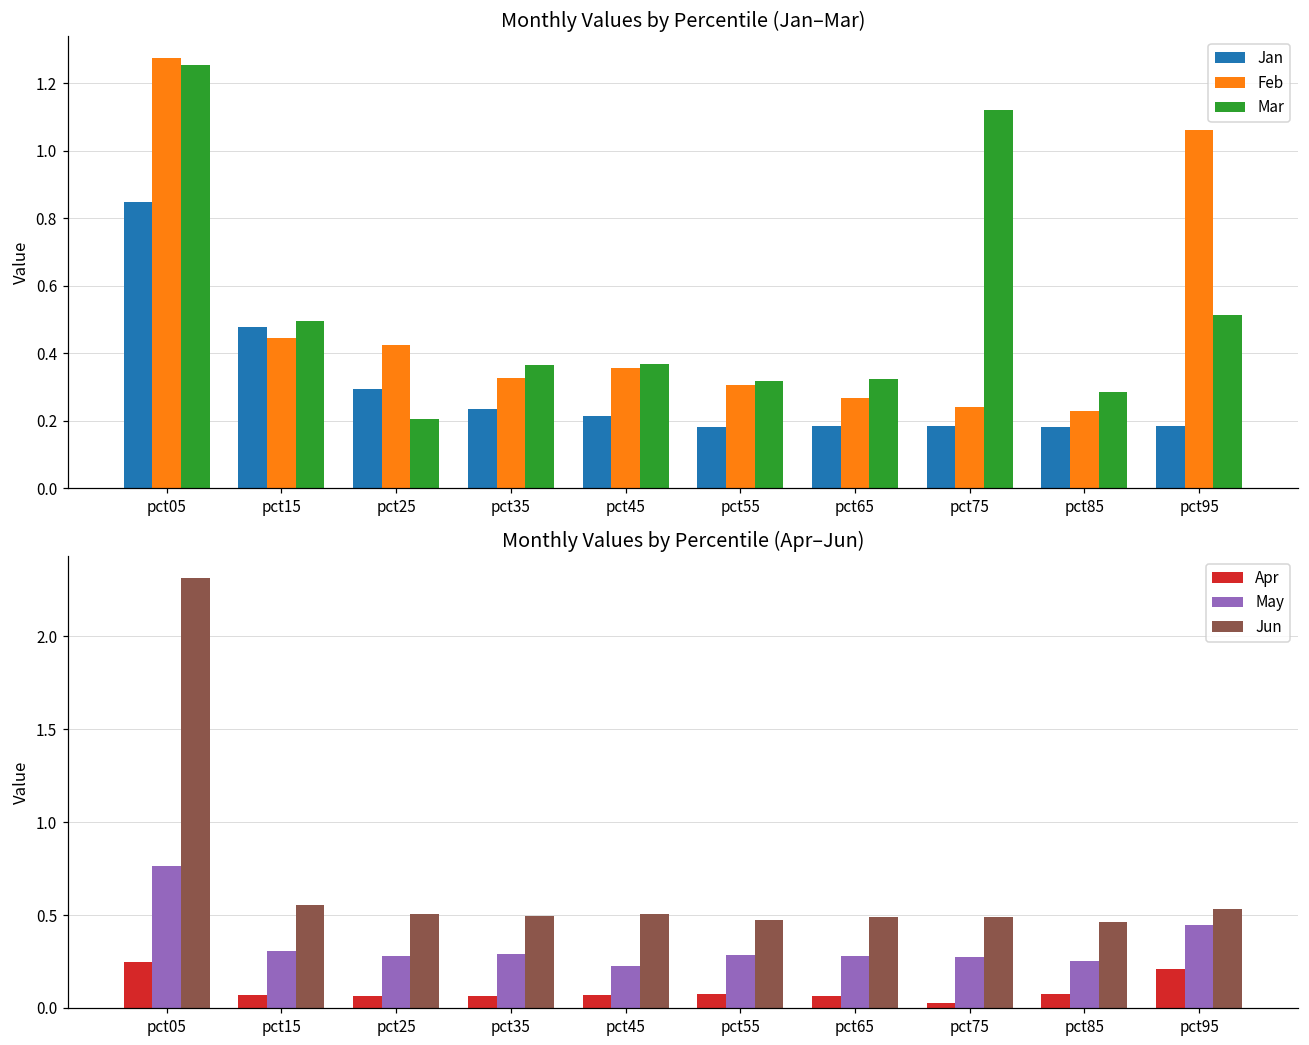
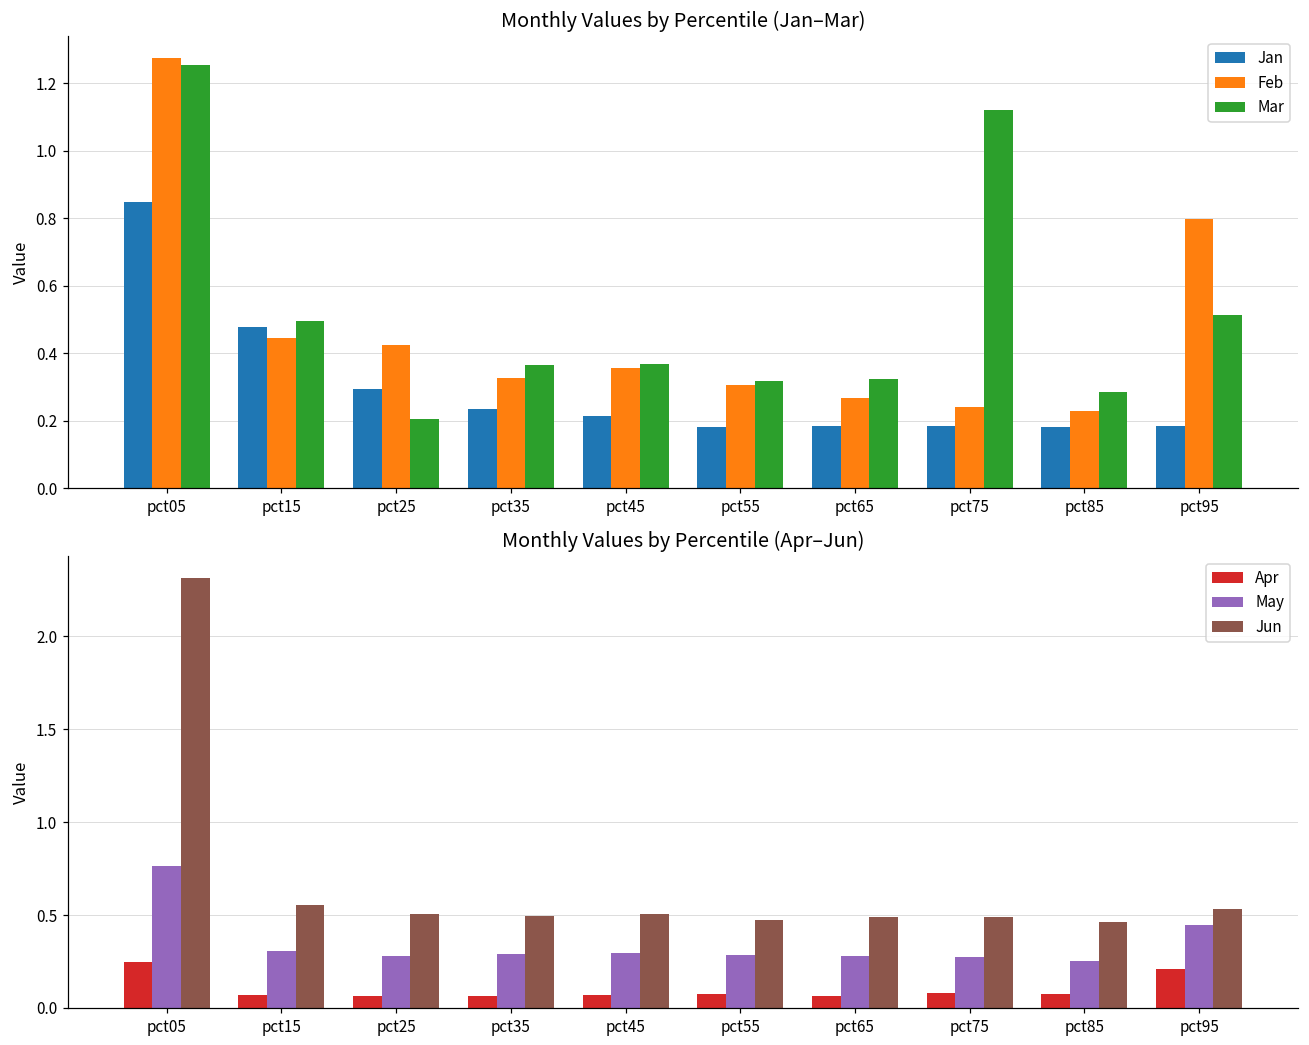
  {
    "Monthly Values by Percentile (Jan–Mar)": {
      "Jan": {
        "pct05": 0.85,
        "pct15": 0.48,
        "pct25": 0.29,
        "pct35": 0.24,
        "pct45": 0.21,
        "pct55": 0.18,
        "pct65": 0.19,
        "pct75": 0.18,
        "pct85": 0.18,
        "pct95": 0.19
      },
      "Feb": {
        "pct05": 1.27,
        "pct15": 0.44,
        "pct25": 0.42,
        "pct35": 0.32,
        "pct45": 0.36,
        "pct55": 0.31,
        "pct65": 0.27,
        "pct75": 0.24,
        "pct85": 0.23,
-       "pct95": 1.06
+       "pct95": 0.80
      },
      "Mar": {
        "pct05": 1.25,
        "pct15": 0.49,
        "pct25": 0.20,
        "pct35": 0.37,
        "pct45": 0.37,
        "pct55": 0.32,
        "pct65": 0.32,
        "pct75": 1.12,
        "pct85": 0.28,
        "pct95": 0.51
      }
    },
    "Monthly Values by Percentile (Apr–Jun)": {
      "Apr": {
        "pct05": 0.25,
        "pct15": 0.07,
        "pct25": 0.07,
        "pct35": 0.06,
        "pct45": 0.07,
        "pct55": 0.08,
        "pct65": 0.07,
-       "pct75": 0.02,
+       "pct75": 0.08,
        "pct85": 0.08,
        "pct95": 0.21
      },
      "May": {
        "pct05": 0.76,
        "pct15": 0.31,
        "pct25": 0.28,
        "pct35": 0.29,
-       "pct45": 0.22,
+       "pct45": 0.30,
        "pct55": 0.28,
        "pct65": 0.28,
        "pct75": 0.27,
        "pct85": 0.25,
        "pct95": 0.45
      },
      "Jun": {
        "pct05": 2.32,
        "pct15": 0.56,
        "pct25": 0.51,
        "pct35": 0.50,
        "pct45": 0.51,
        "pct55": 0.47,
        "pct65": 0.49,
        "pct75": 0.49,
        "pct85": 0.46,
        "pct95": 0.53
      }
    }
  }
